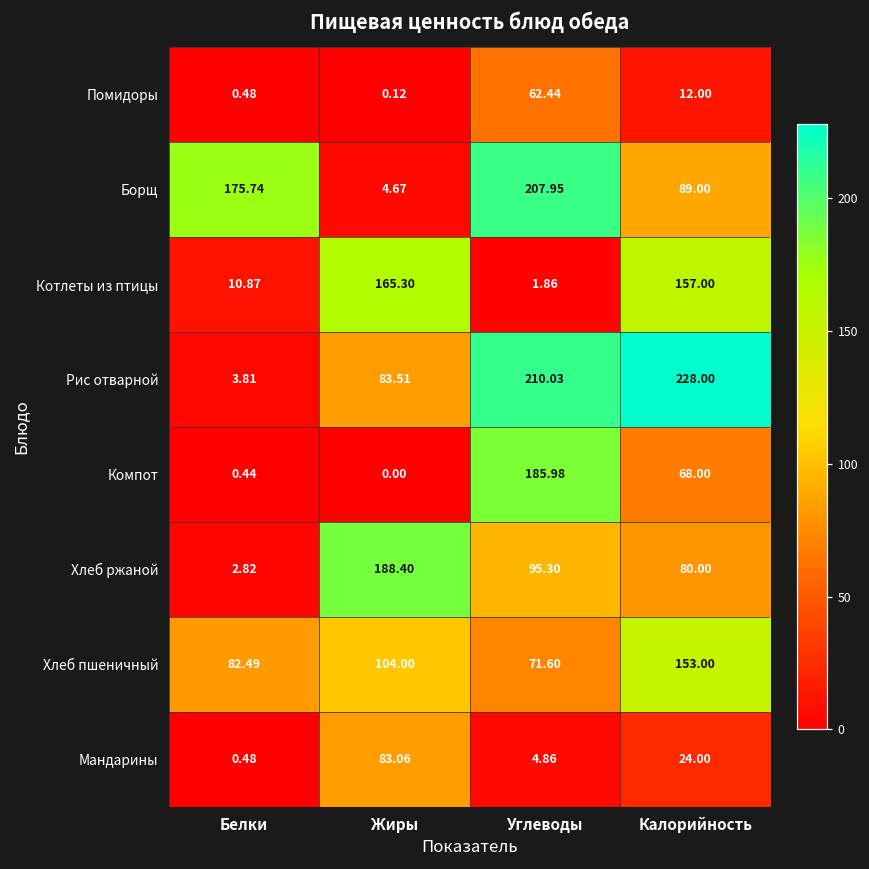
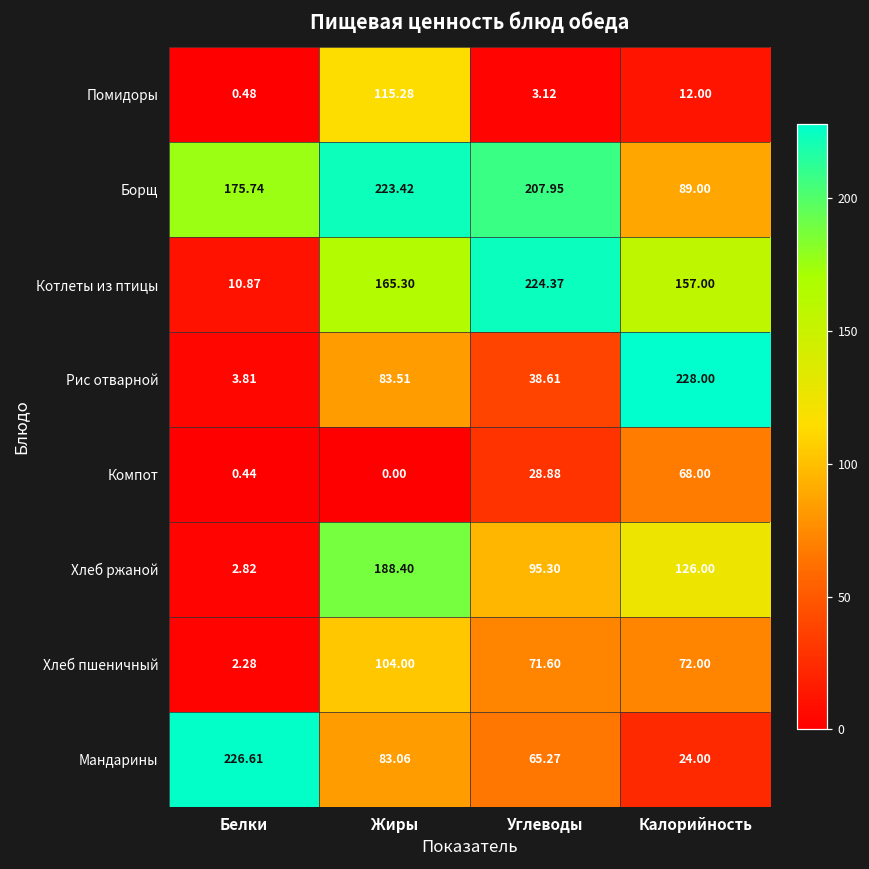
  {
    "Помидоры": {
      "Белки": 0.48,
-     "Жиры": 0.12,
-     "Углеводы": 62.44,
+     "Жиры": 115.28,
+     "Углеводы": 3.12,
      "Калорийность": 12.00
    },
    "Борщ": {
      "Белки": 175.74,
-     "Жиры": 4.67,
+     "Жиры": 223.42,
      "Углеводы": 207.95,
      "Калорийность": 89.00
    },
    "Котлеты из птицы": {
      "Белки": 10.87,
      "Жиры": 165.30,
-     "Углеводы": 1.86,
+     "Углеводы": 224.37,
      "Калорийность": 157.00
    },
    "Рис отварной": {
      "Белки": 3.81,
      "Жиры": 83.51,
-     "Углеводы": 210.03,
+     "Углеводы": 38.61,
      "Калорийность": 228.00
    },
    "Компот": {
      "Белки": 0.44,
      "Жиры": 0.00,
-     "Углеводы": 185.98,
+     "Углеводы": 28.88,
      "Калорийность": 68.00
    },
    "Хлеб ржаной": {
      "Белки": 2.82,
      "Жиры": 188.40,
      "Углеводы": 95.30,
-     "Калорийность": 80.00
+     "Калорийность": 126.00
    },
    "Хлеб пшеничный": {
-     "Белки": 82.49,
+     "Белки": 2.28,
      "Жиры": 104.00,
      "Углеводы": 71.60,
-     "Калорийность": 153.00
+     "Калорийность": 72.00
    },
    "Мандарины": {
-     "Белки": 0.48,
+     "Белки": 226.61,
      "Жиры": 83.06,
-     "Углеводы": 4.86,
+     "Углеводы": 65.27,
      "Калорийность": 24.00
    }
  }
